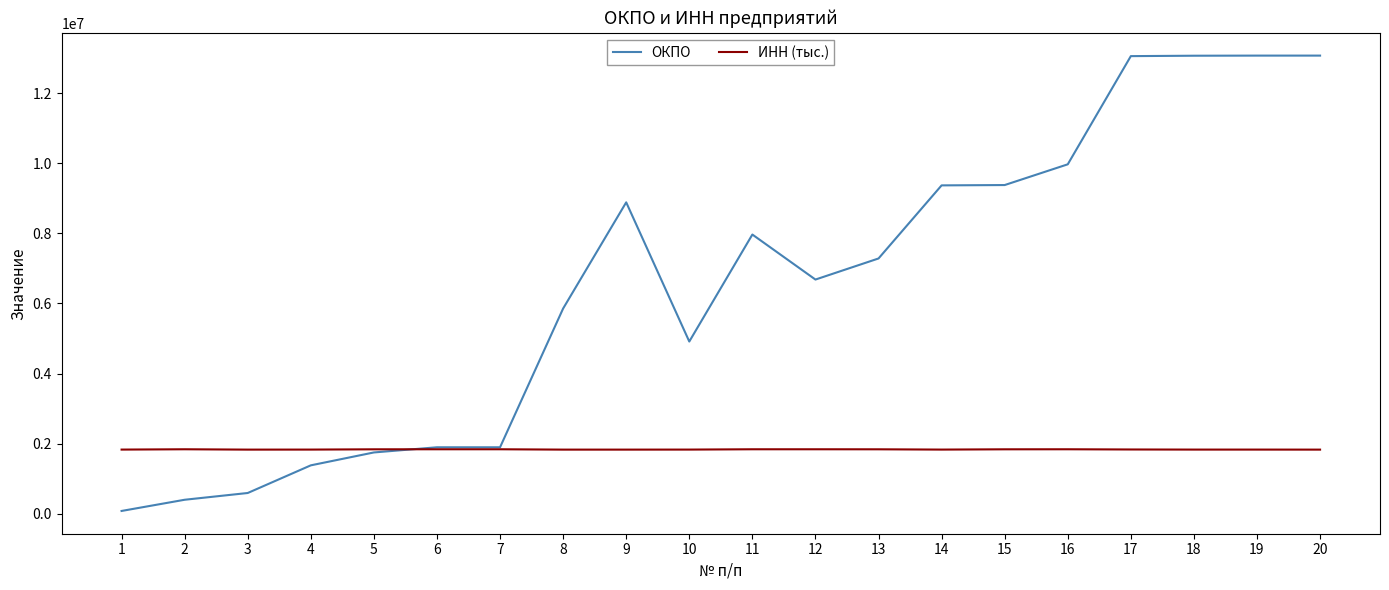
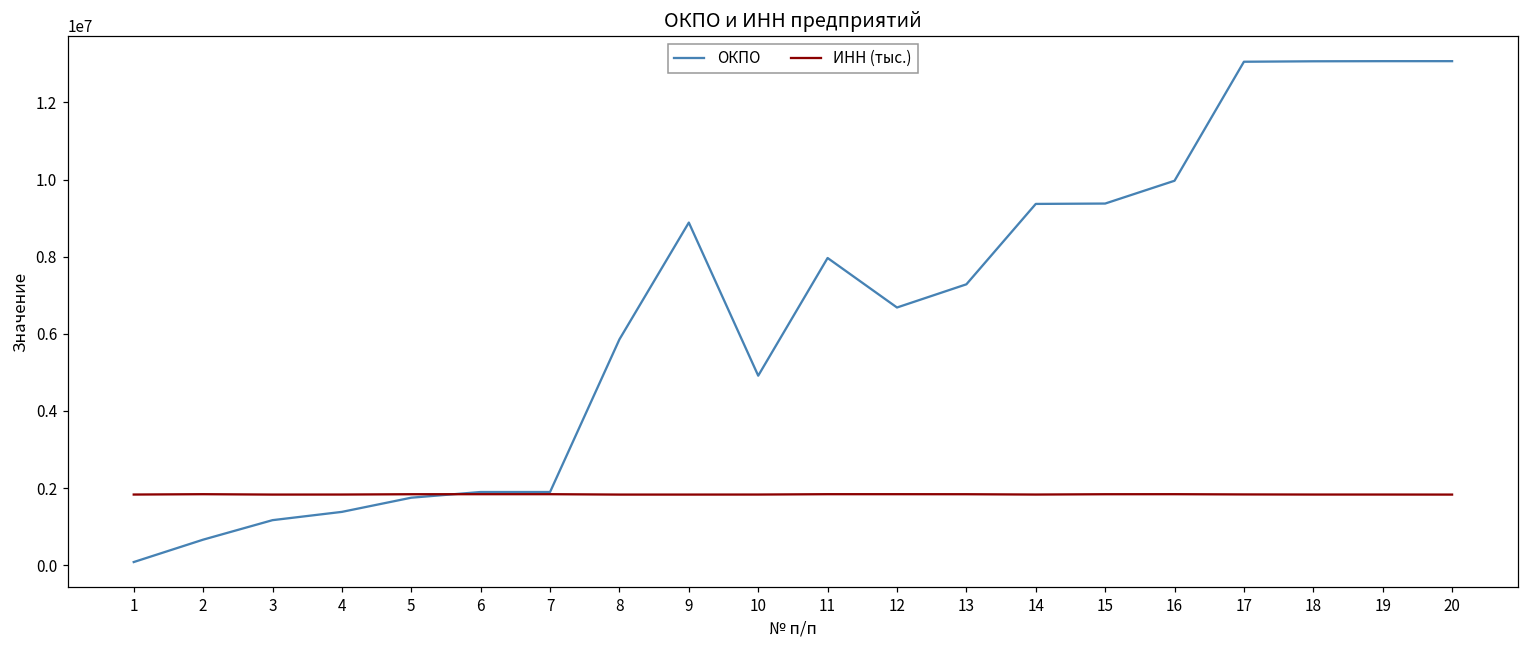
  {
    "ОКПО": {
      "1": 100000,
-     "2": 400000,
-     "3": 600000,
+     "2": 700000,
+     "3": 1200000,
      "4": 1400000,
      "5": 1800000,
      "8": 5900000,
      "9": 8900000,
      "10": 4900000,
      "11": 8000000,
      "12": 6700000,
      "13": 7300000,
      "14": 9400000,
      "15": 9400000,
      "16": 10000000,
      "17": 13100000,
      "18": 13100000,
      "19": 13100000,
      "20": 13100000
    },
    "ИНН (тыс.)": {
      "1": 1800000,
      "2": 1800000,
      "3": 1800000,
      "4": 1800000,
      "5": 1800000,
      "8": 1800000,
      "9": 1800000,
      "10": 1800000,
      "11": 1800000,
      "12": 1800000,
      "13": 1800000,
      "14": 1800000,
      "15": 1800000,
      "16": 1800000,
      "17": 1800000,
      "18": 1800000,
      "19": 1800000,
      "20": 1800000
    }
  }
